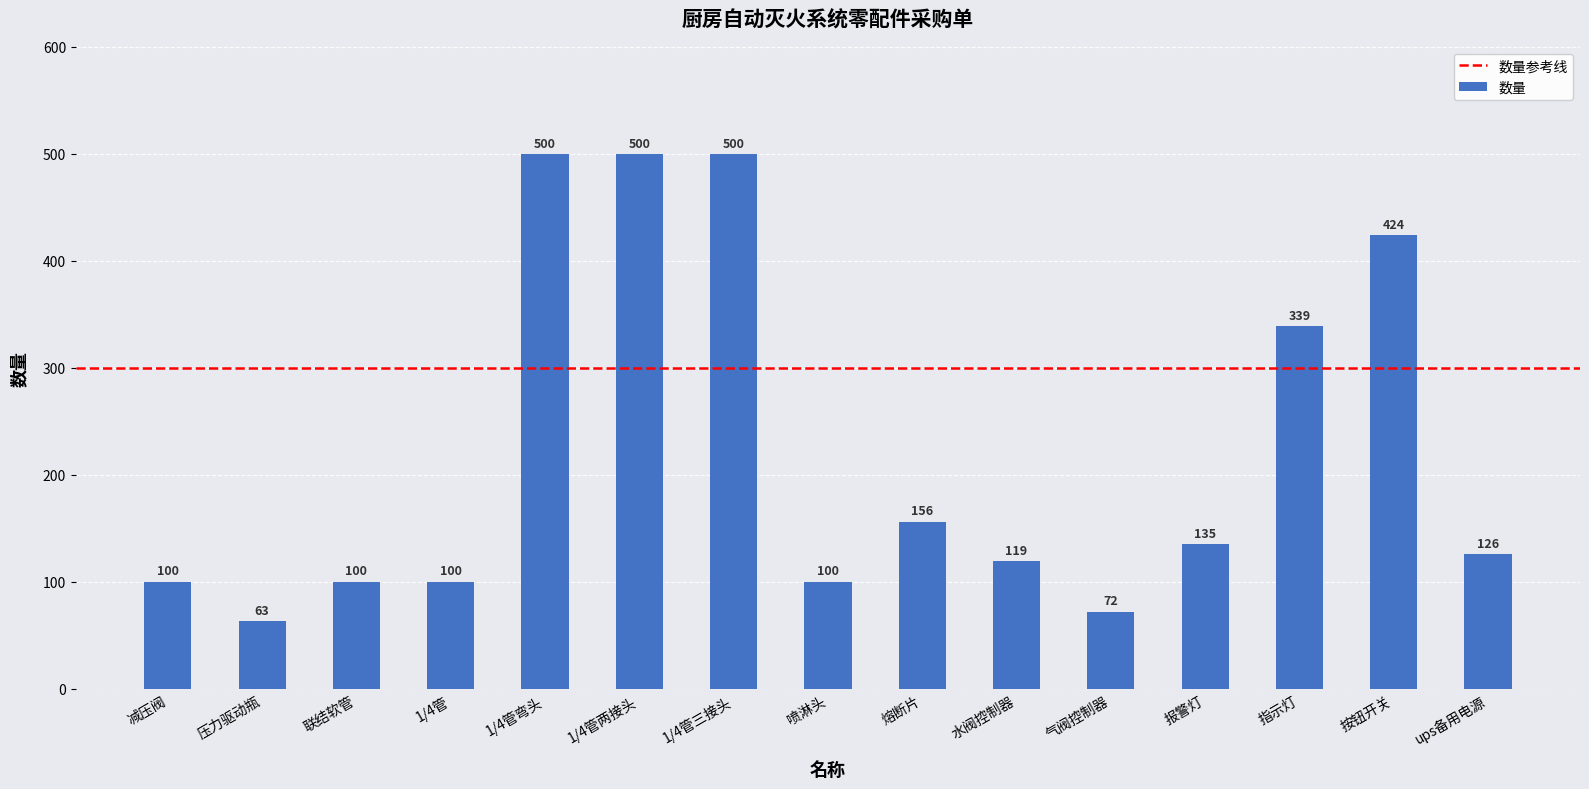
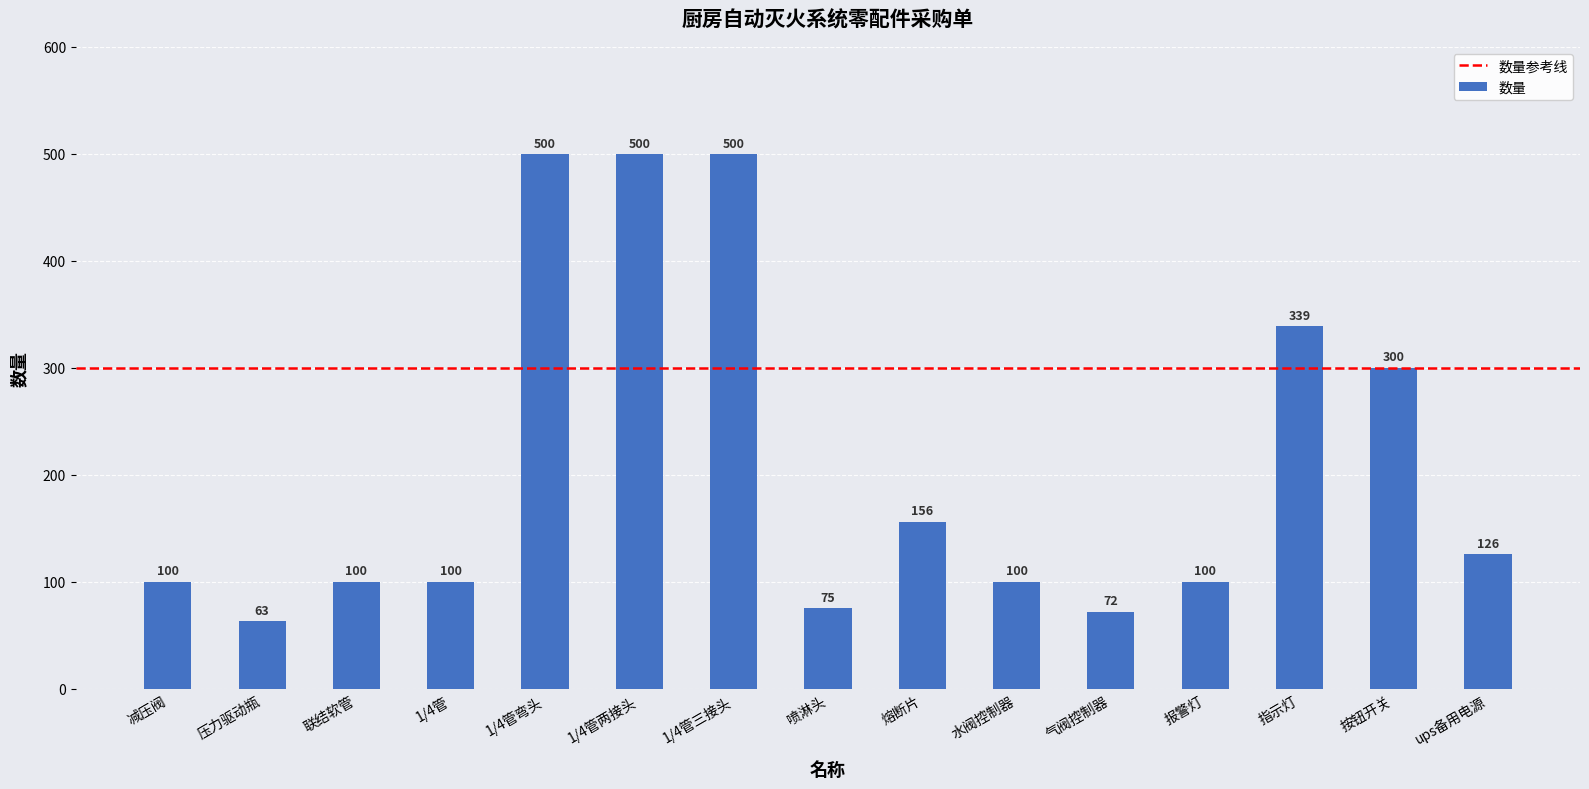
  {
    "减压阀": 100,
    "压力驱动瓶": 63,
    "联结软管": 100,
    "1/4管": 100,
    "1/4管弯头": 500,
    "1/4管两接头": 500,
    "1/4管三接头": 500,
-   "喷淋头": 100,
+   "喷淋头": 75,
    "熔断片": 156,
-   "水阀控制器": 119,
+   "水阀控制器": 100,
    "气阀控制器": 72,
-   "报警灯": 135,
+   "报警灯": 100,
    "指示灯": 339,
-   "按钮开关": 424,
+   "按钮开关": 300,
    "ups备用电源": 126
  }
